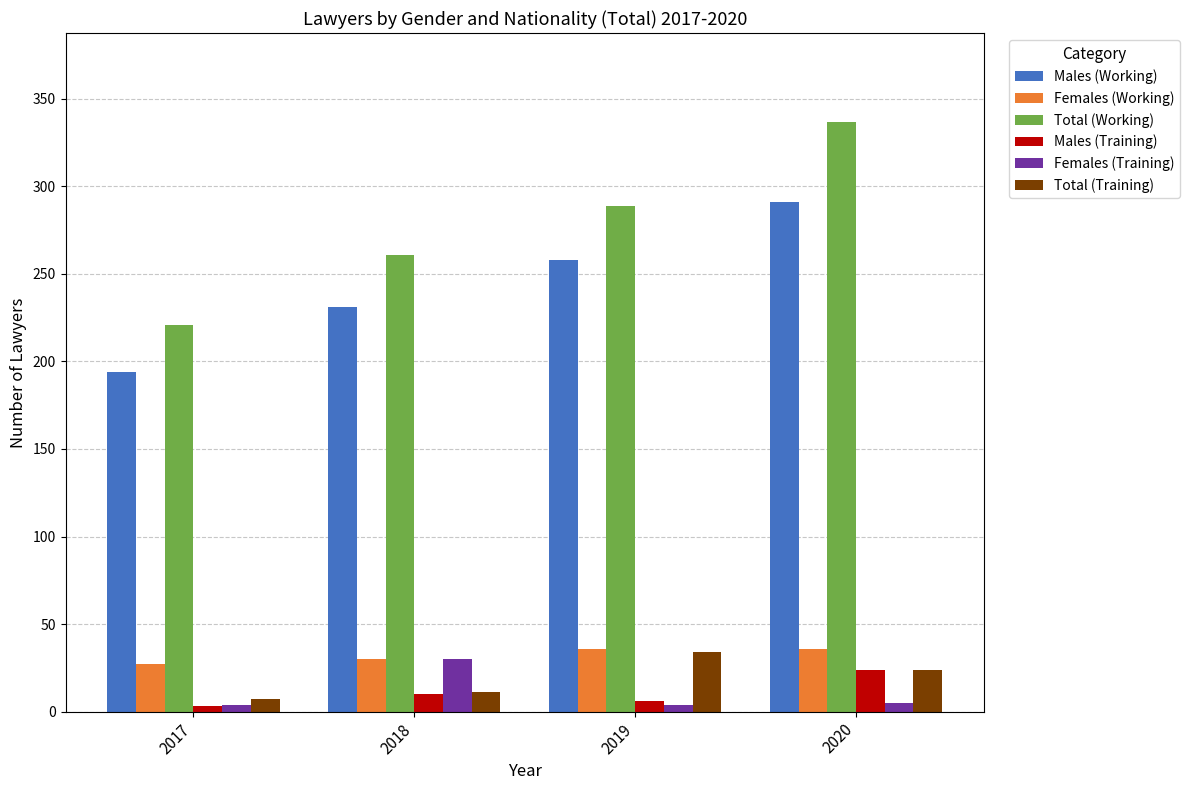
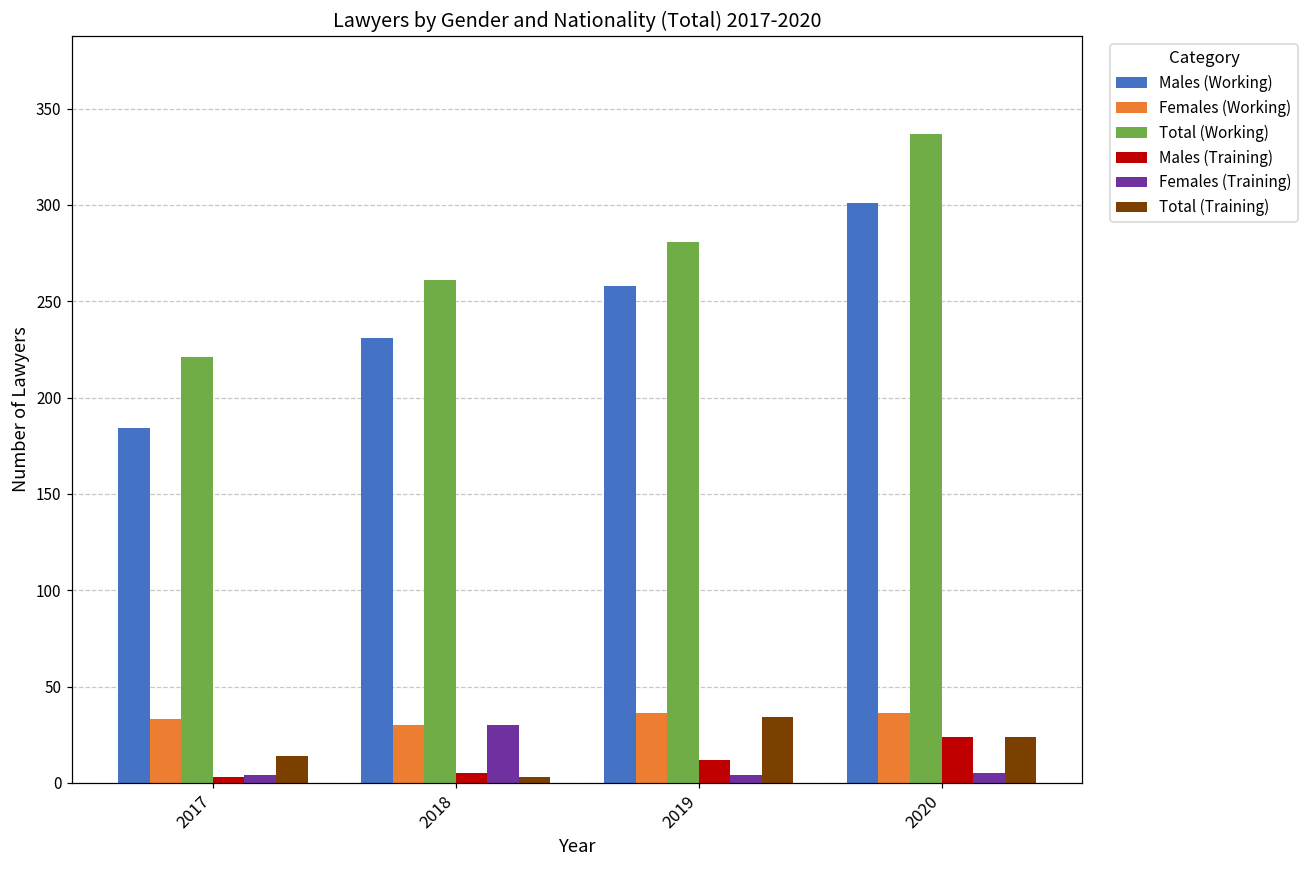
  {
    "Males (Working)": {
-     "2017": 194,
+     "2017": 184,
      "2018": 231,
      "2019": 258,
-     "2020": 291
+     "2020": 301
    },
    "Females (Working)": {
-     "2017": 27,
+     "2017": 33,
      "2018": 30,
      "2019": 36,
      "2020": 36
    },
    "Total (Working)": {
      "2017": 221,
      "2018": 261,
-     "2019": 289,
+     "2019": 281,
      "2020": 337
    },
    "Males (Training)": {
      "2017": 3,
-     "2018": 10,
-     "2019": 6,
+     "2018": 5,
+     "2019": 12,
      "2020": 24
    },
    "Females (Training)": {
      "2017": 4,
      "2018": 30,
      "2019": 4,
      "2020": 5
    },
    "Total (Training)": {
-     "2017": 7,
-     "2018": 11,
+     "2017": 14,
+     "2018": 3,
      "2019": 34,
      "2020": 24
    }
  }
